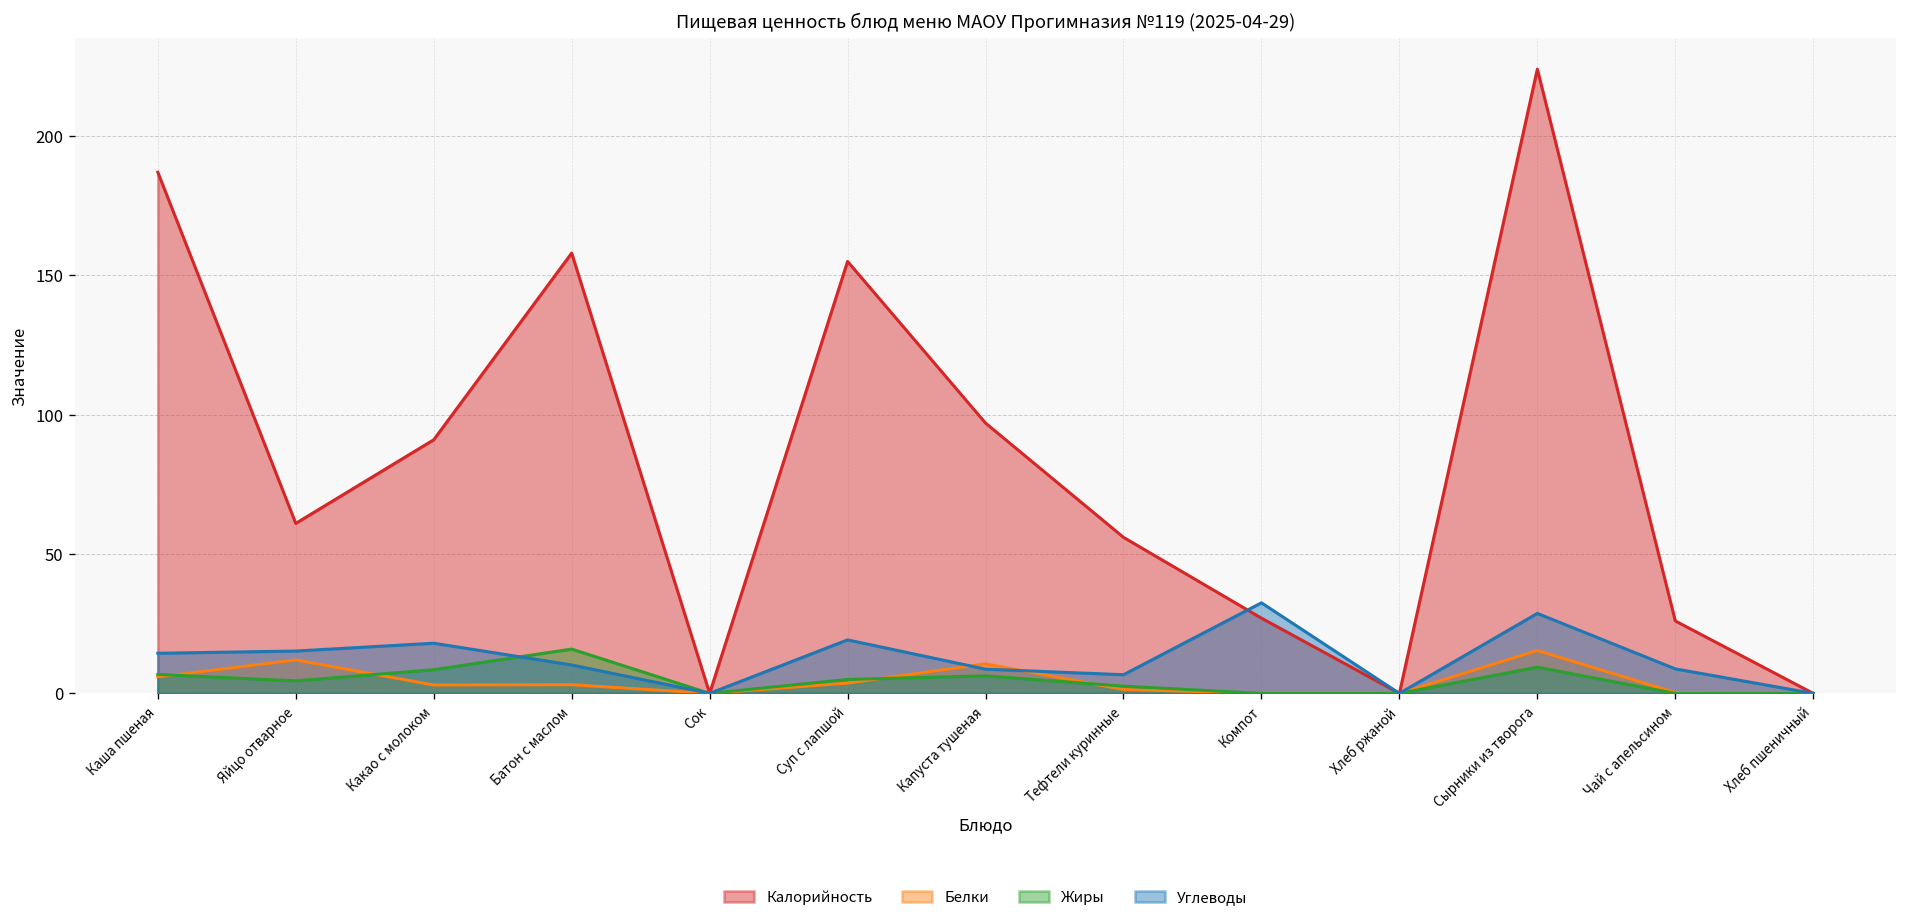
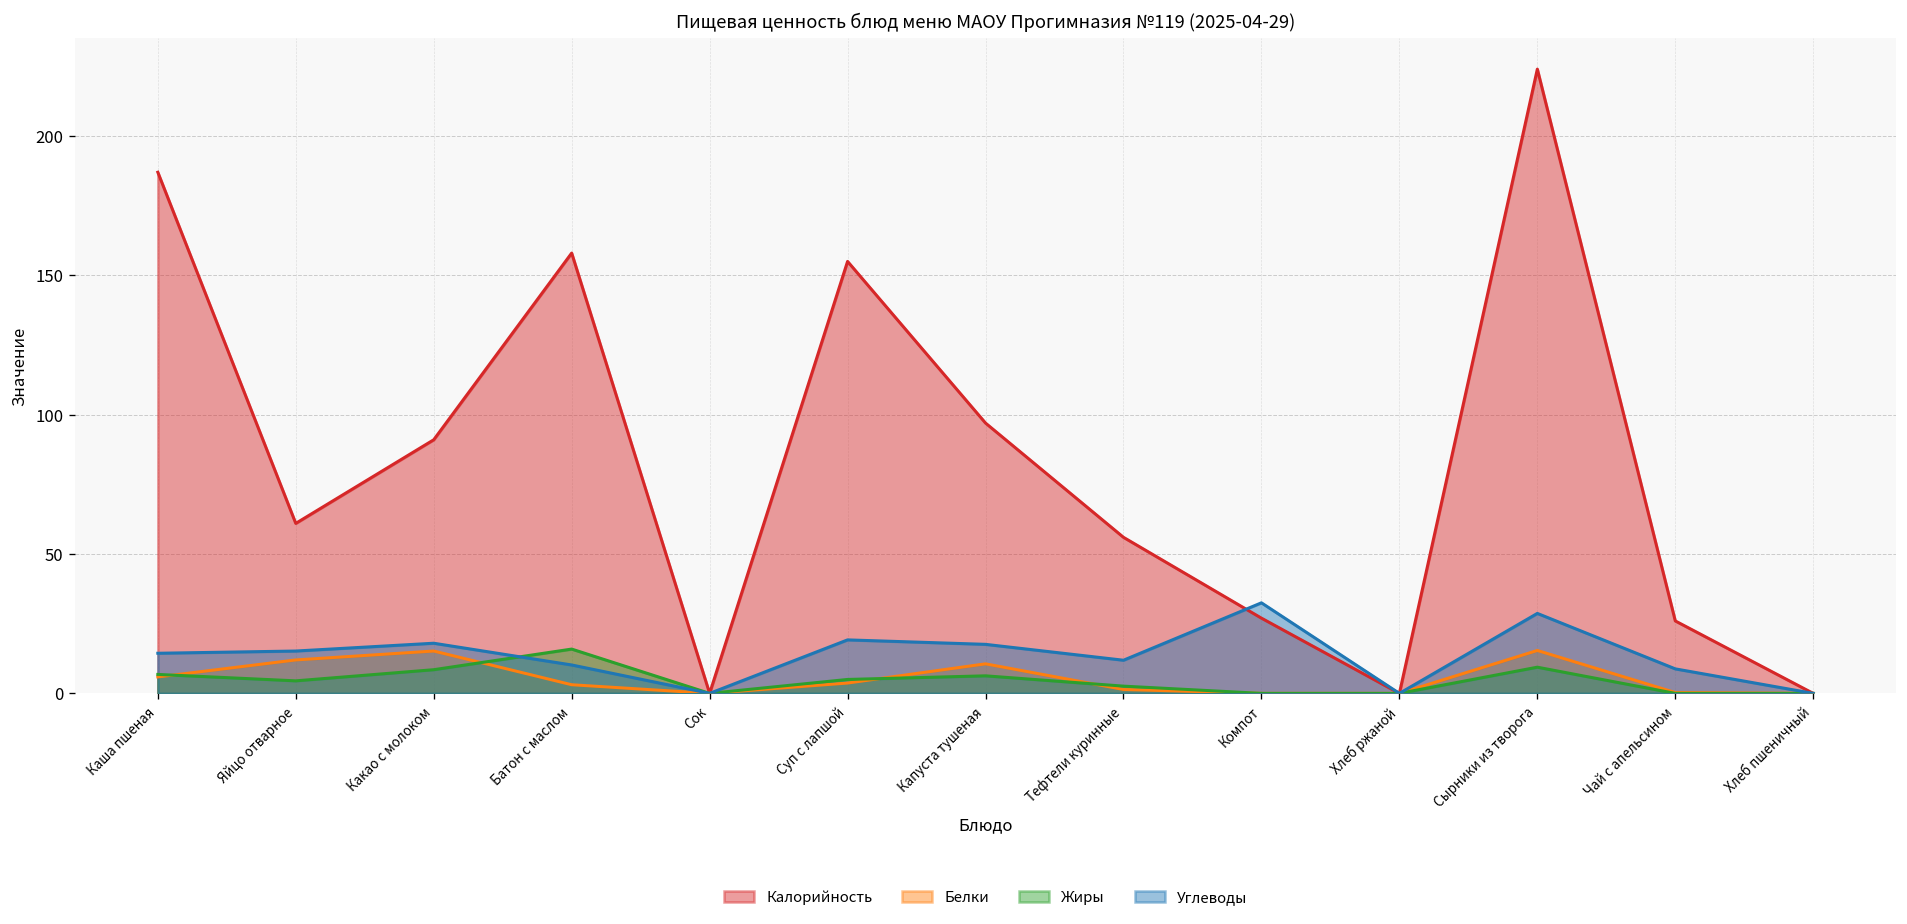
  {
    "Калорийность": {
      "Каша пшеная": 187,
      "Яйцо отварное": 61,
      "Какао с молоком": 91,
      "Батон с маслом": 158,
      "Суп с лапшой": 155,
      "Капуста тушеная": 97,
      "Тефтели куринные": 56,
      "Компот": 27,
      "Сырники из творога": 224,
      "Чай с апельсином": 26
    },
    "Белки": {
      "Яйцо отварное": 12,
-     "Какао с молоком": 3,
+     "Какао с молоком": 15,
      "Батон с маслом": 3,
      "Суп с лапшой": 4,
      "Капуста тушеная": 11,
      "Тефтели куринные": 1,
      "Сырники из творога": 15
    },
    "Жиры": {
      "Яйцо отварное": 5,
      "Какао с молоком": 9,
      "Батон с маслом": 16,
      "Суп с лапшой": 5,
      "Капуста тушеная": 6,
      "Тефтели куринные": 3,
      "Сырники из творога": 9
    },
    "Углеводы": {
      "Каша пшеная": 14,
      "Яйцо отварное": 15,
      "Какао с молоком": 18,
      "Батон с маслом": 10,
      "Суп с лапшой": 19,
-     "Капуста тушеная": 9,
-     "Тефтели куринные": 7,
+     "Капуста тушеная": 18,
+     "Тефтели куринные": 12,
      "Компот": 33,
      "Сырники из творога": 29,
      "Чай с апельсином": 9
    }
  }
